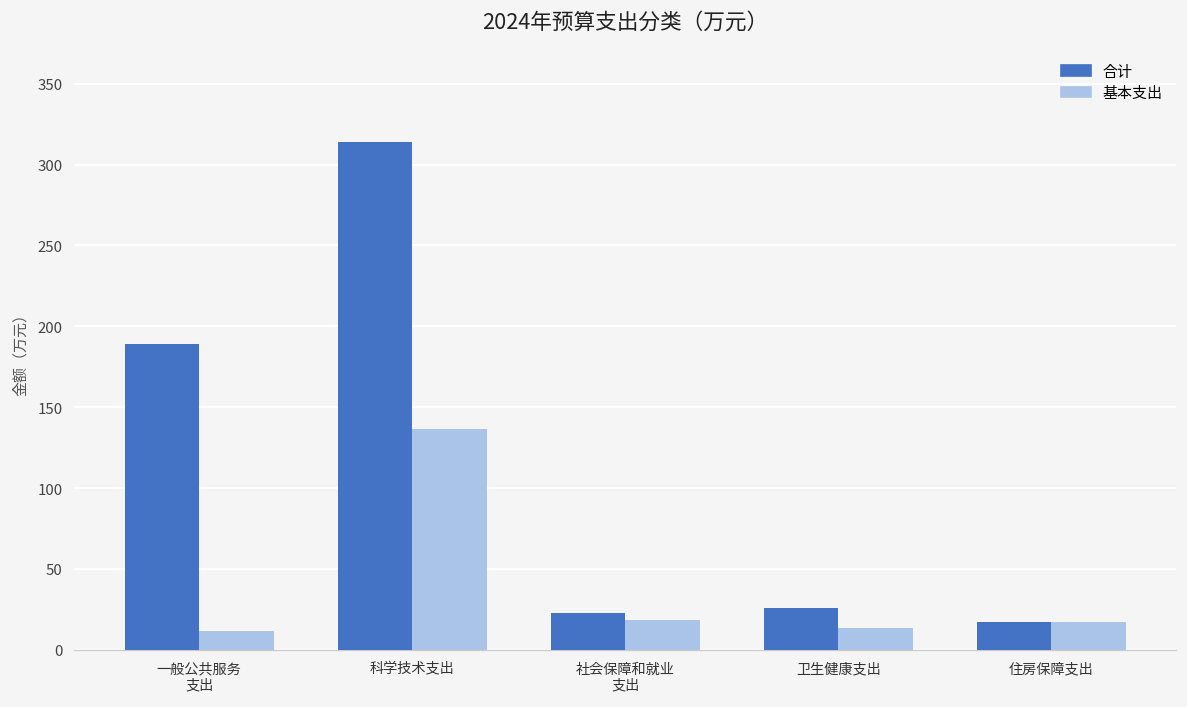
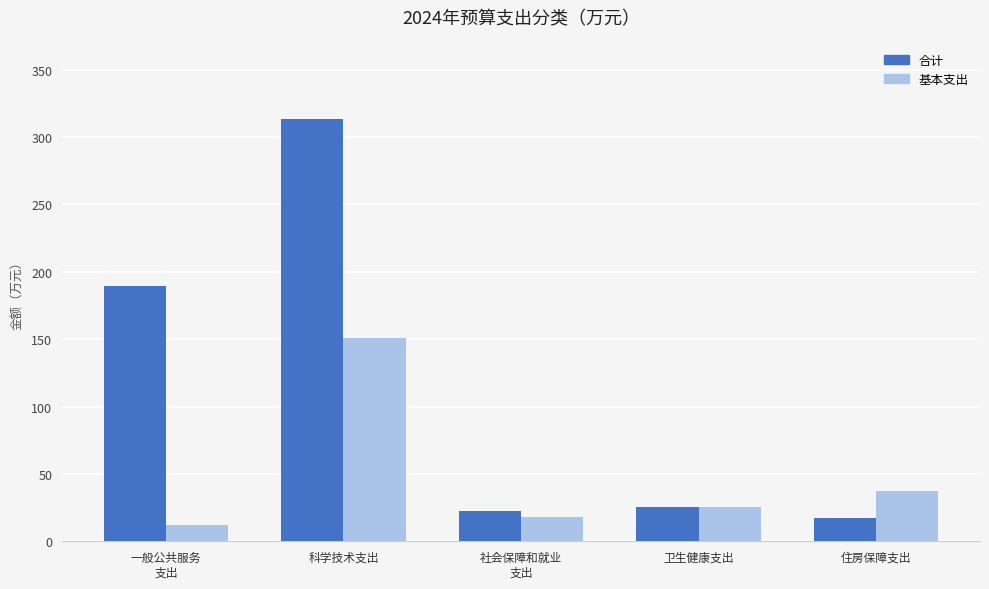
  {
    "合计": {
      "一般公共服务 支出": 189,
      "科学技术支出": 314,
      "社会保障和就业 支出": 22,
      "卫生健康支出": 26,
      "住房保障支出": 17
    },
    "基本支出": {
      "一般公共服务 支出": 12,
-     "科学技术支出": 137,
+     "科学技术支出": 151,
      "社会保障和就业 支出": 18,
-     "卫生健康支出": 13,
-     "住房保障支出": 17
+     "卫生健康支出": 26,
+     "住房保障支出": 37
    }
  }
